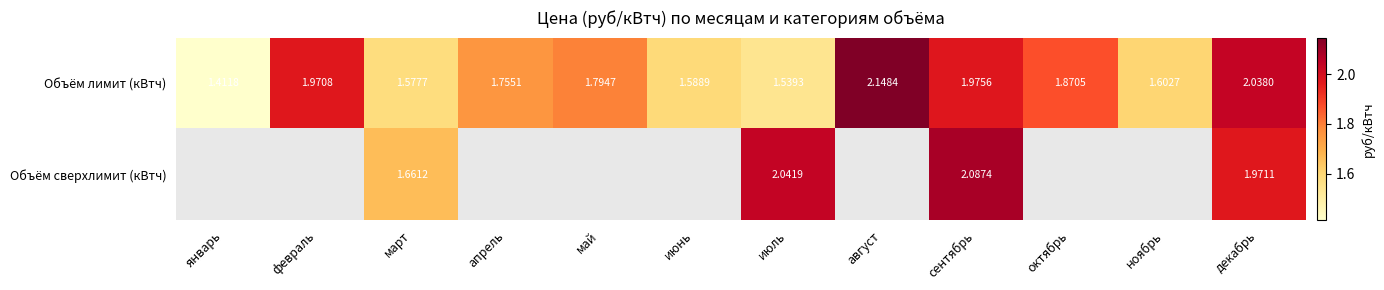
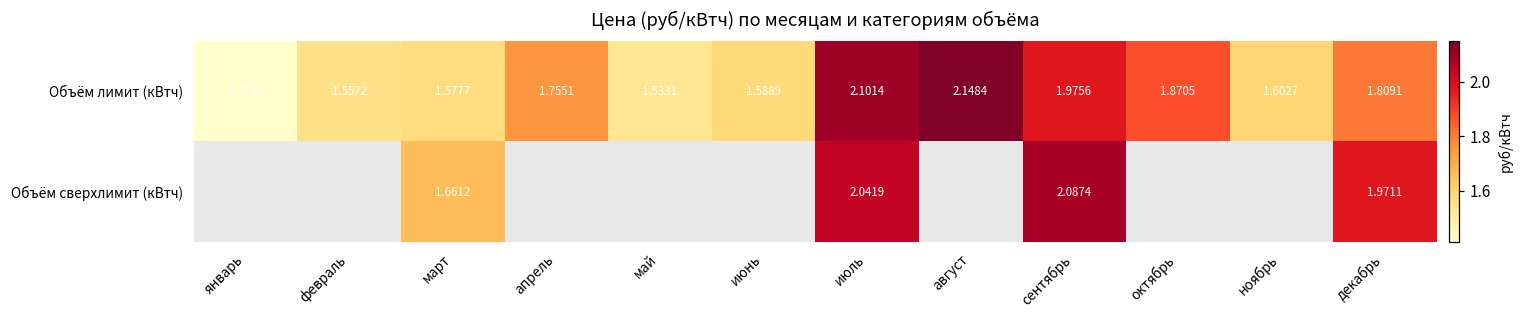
  {
    "Объём лимит (кВтч)": {
      "январь": 1.4118,
-     "февраль": 1.9708,
+     "февраль": 1.5572,
      "март": 1.5777,
      "апрель": 1.7551,
-     "май": 1.7947,
+     "май": 1.5331,
      "июнь": 1.5889,
-     "июль": 1.5393,
+     "июль": 2.1014,
      "август": 2.1484,
      "сентябрь": 1.9756,
      "октябрь": 1.8705,
      "ноябрь": 1.6027,
-     "декабрь": 2.0380
+     "декабрь": 1.8091
    },
    "Объём сверхлимит (кВтч)": {
      "март": 1.6612,
      "июль": 2.0419,
      "сентябрь": 2.0874,
      "декабрь": 1.9711
    }
  }
